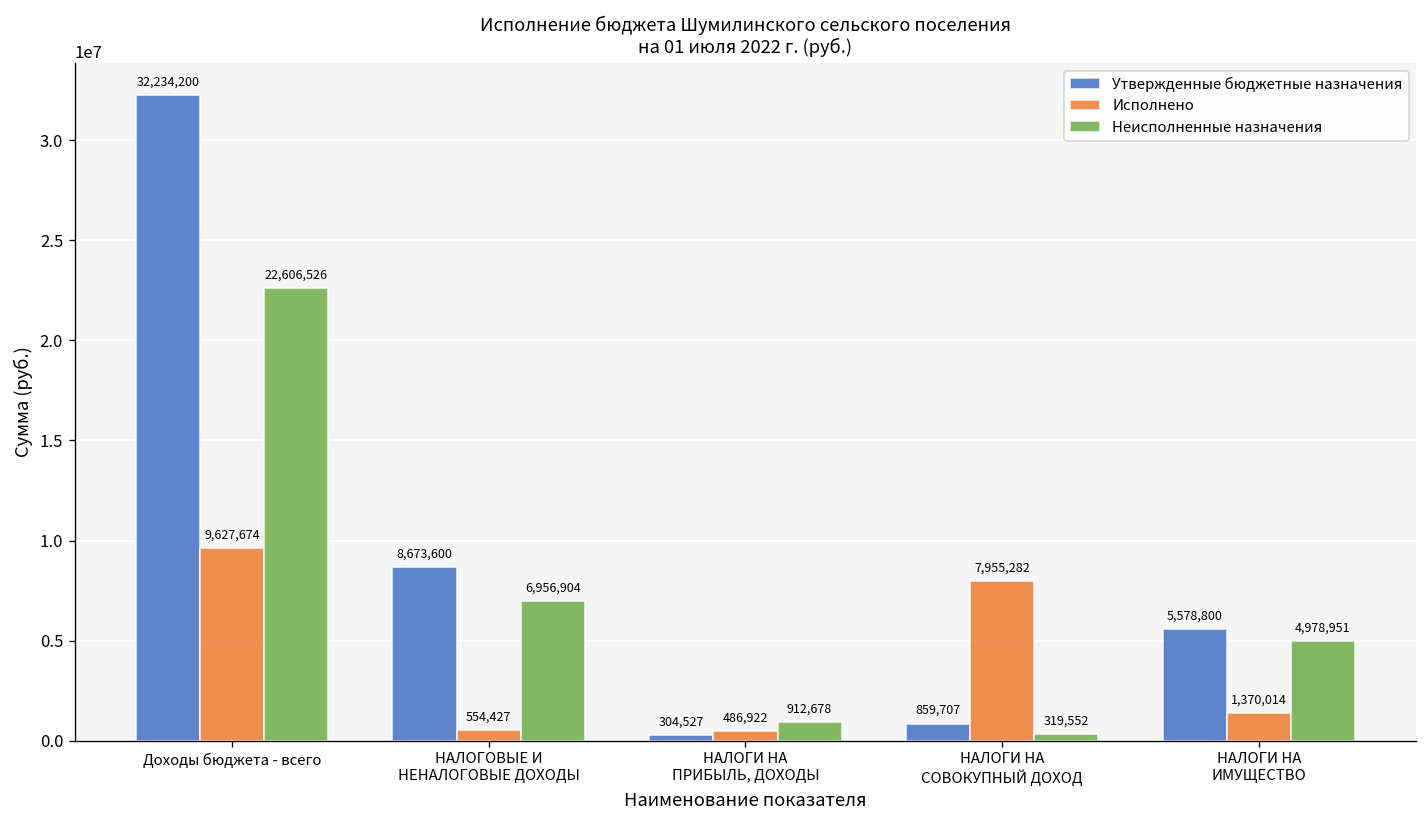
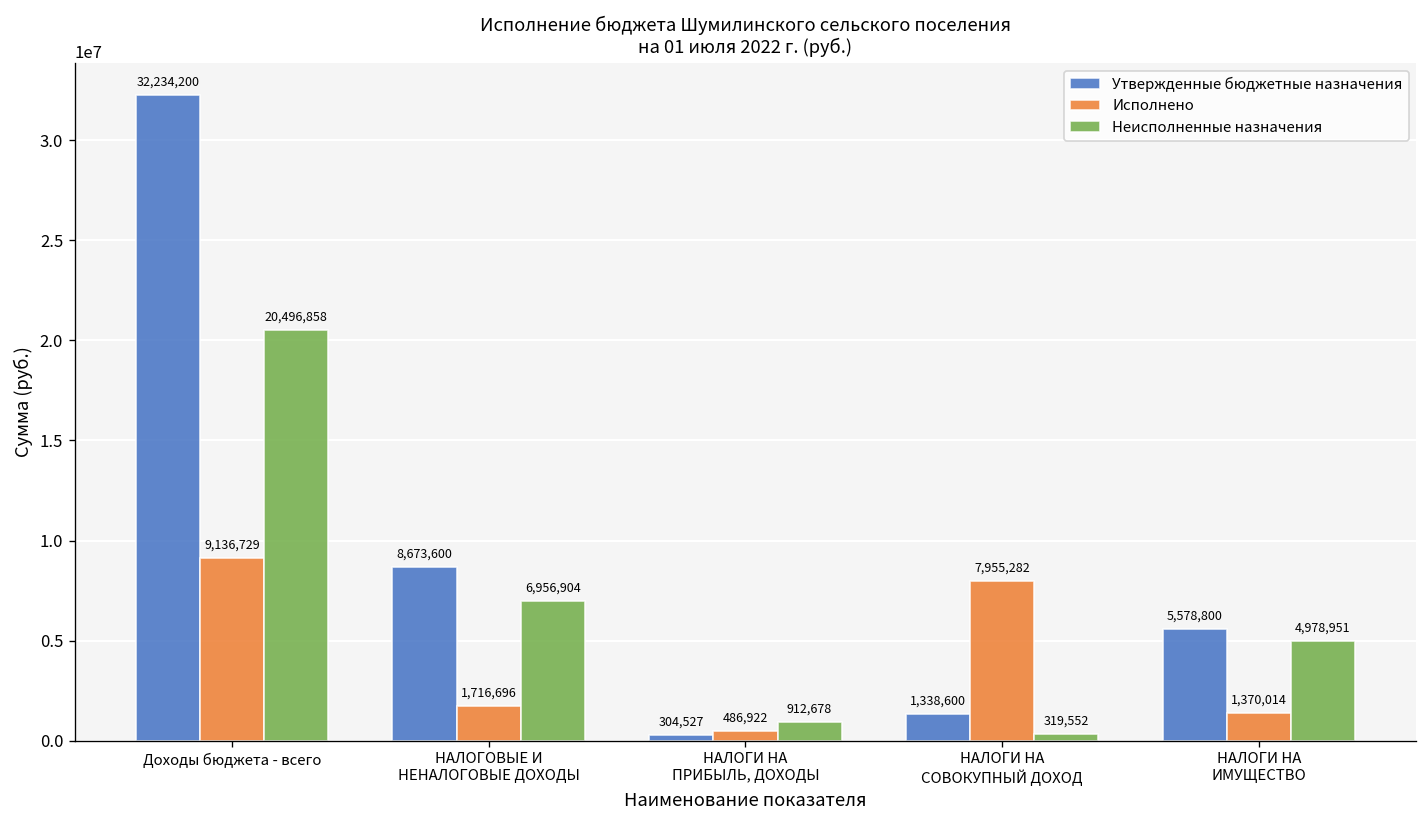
  {
    "Утвержденные бюджетные назначения": {
      "Доходы бюджета - всего": "32,234,200",
      "НАЛОГОВЫЕ И НЕНАЛОГОВЫЕ ДОХОДЫ": "8,673,600",
      "НАЛОГИ НА ПРИБЫЛЬ, ДОХОДЫ": "304,527",
-     "НАЛОГИ НА СОВОКУПНЫЙ ДОХОД": "859,707",
+     "НАЛОГИ НА СОВОКУПНЫЙ ДОХОД": "1,338,600",
      "НАЛОГИ НА ИМУЩЕСТВО": "5,578,800"
    },
    "Исполнено": {
-     "Доходы бюджета - всего": "9,627,674",
-     "НАЛОГОВЫЕ И НЕНАЛОГОВЫЕ ДОХОДЫ": "554,427",
+     "Доходы бюджета - всего": "9,136,729",
+     "НАЛОГОВЫЕ И НЕНАЛОГОВЫЕ ДОХОДЫ": "1,716,696",
      "НАЛОГИ НА ПРИБЫЛЬ, ДОХОДЫ": "486,922",
      "НАЛОГИ НА СОВОКУПНЫЙ ДОХОД": "7,955,282",
      "НАЛОГИ НА ИМУЩЕСТВО": "1,370,014"
    },
    "Неисполненные назначения": {
-     "Доходы бюджета - всего": "22,606,526",
+     "Доходы бюджета - всего": "20,496,858",
      "НАЛОГОВЫЕ И НЕНАЛОГОВЫЕ ДОХОДЫ": "6,956,904",
      "НАЛОГИ НА ПРИБЫЛЬ, ДОХОДЫ": "912,678",
      "НАЛОГИ НА СОВОКУПНЫЙ ДОХОД": "319,552",
      "НАЛОГИ НА ИМУЩЕСТВО": "4,978,951"
    }
  }
